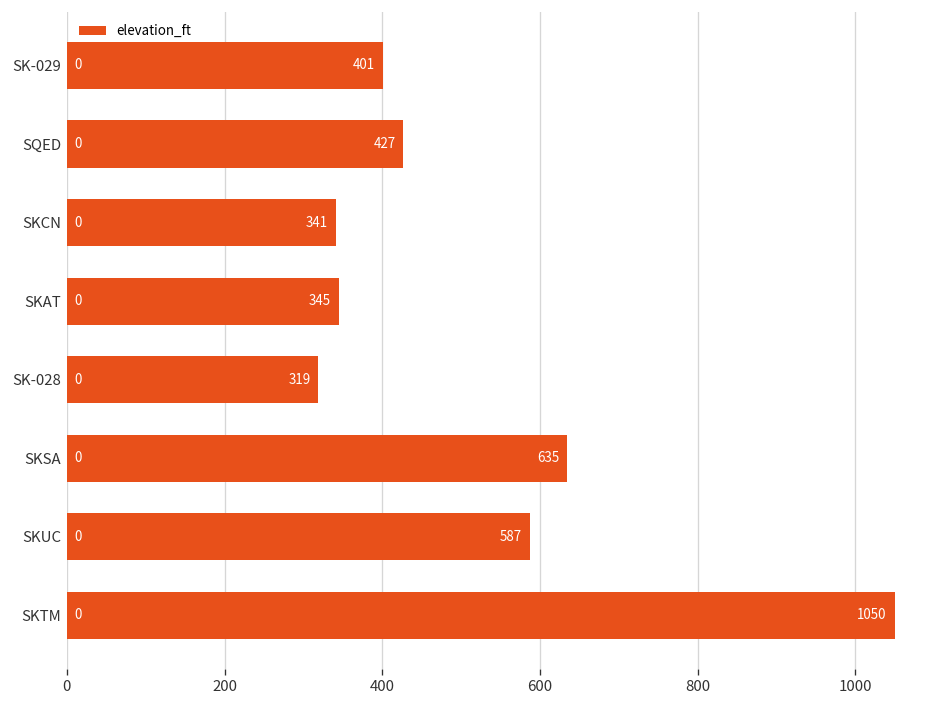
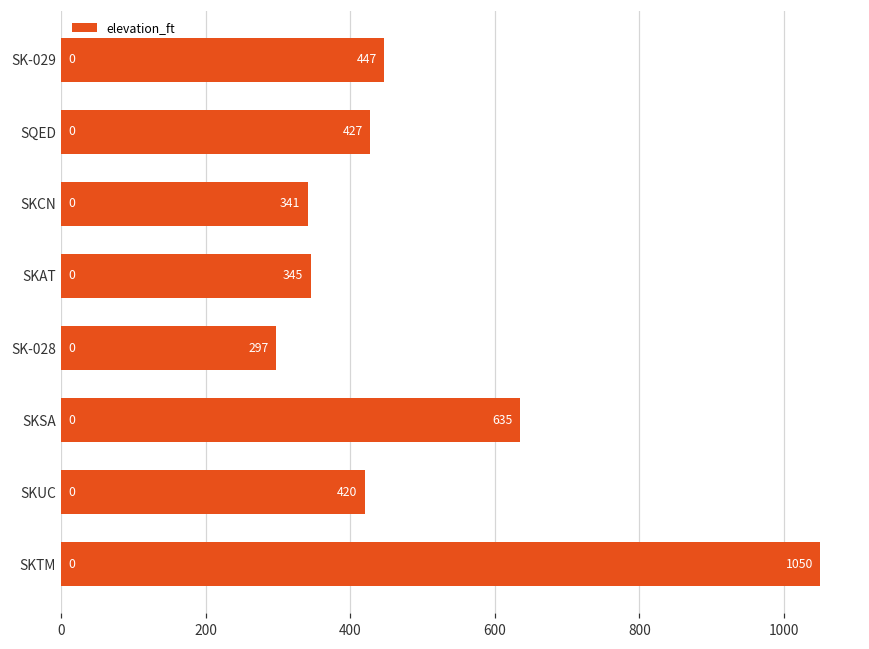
  {
-   "SK-029": 401,
+   "SK-029": 447,
    "SQED": 427,
    "SKCN": 341,
    "SKAT": 345,
-   "SK-028": 319,
+   "SK-028": 297,
    "SKSA": 635,
-   "SKUC": 587,
+   "SKUC": 420,
    "SKTM": 1050
  }
